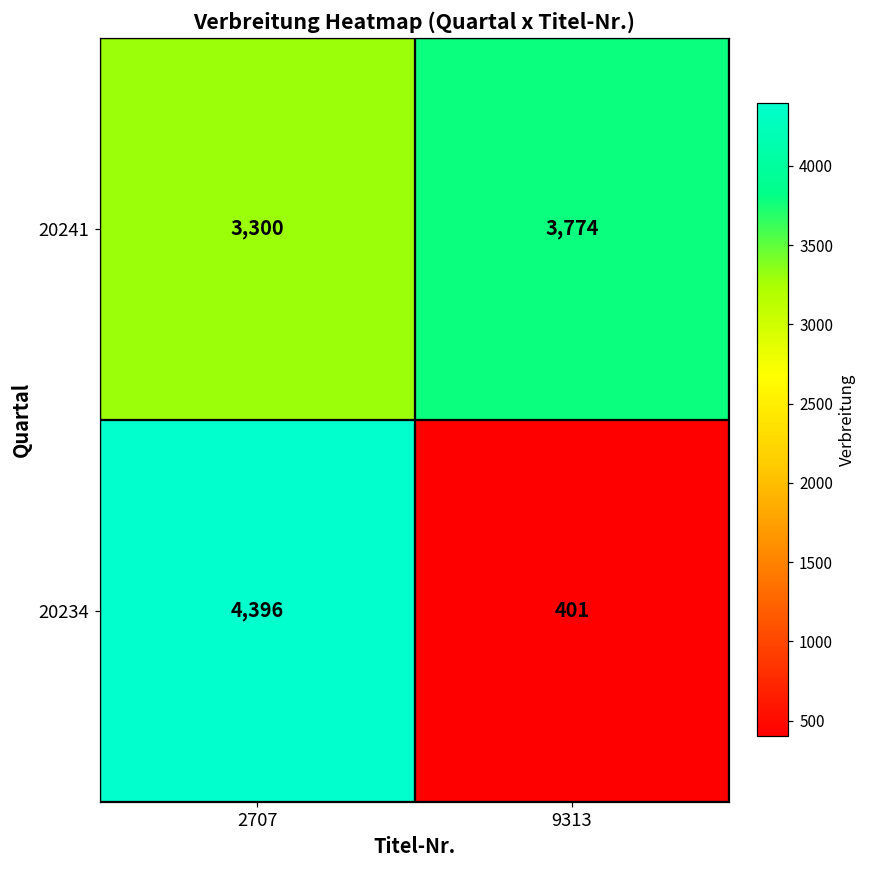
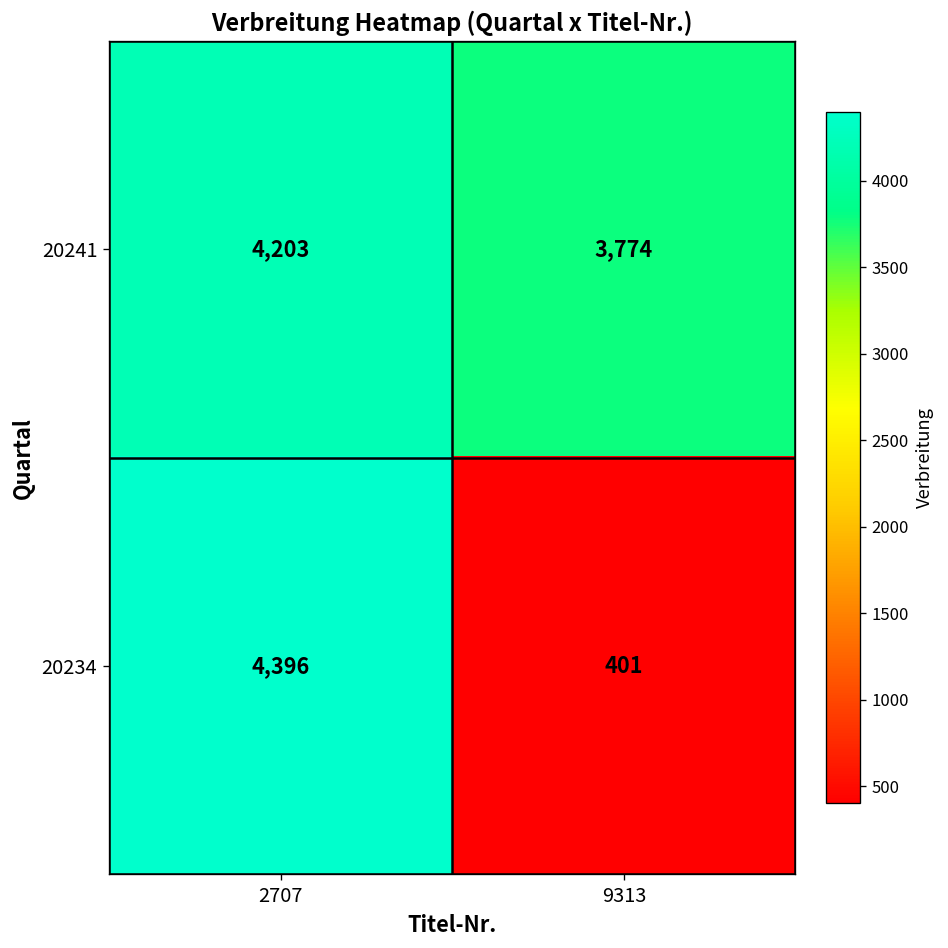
  {
    "20241": {
-     "2707": "3,300",
+     "2707": "4,203",
      "9313": "3,774"
    },
    "20234": {
      "2707": "4,396",
      "9313": "401"
    }
  }
